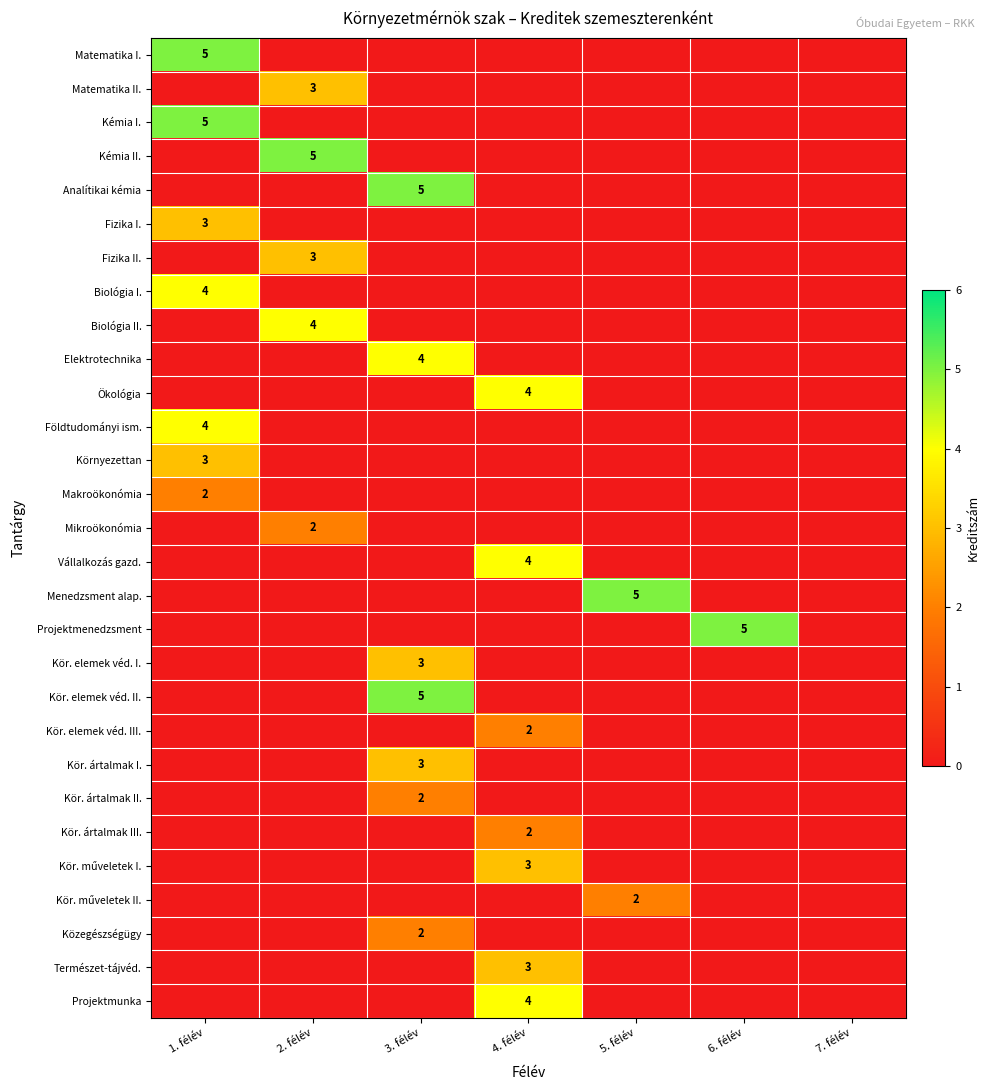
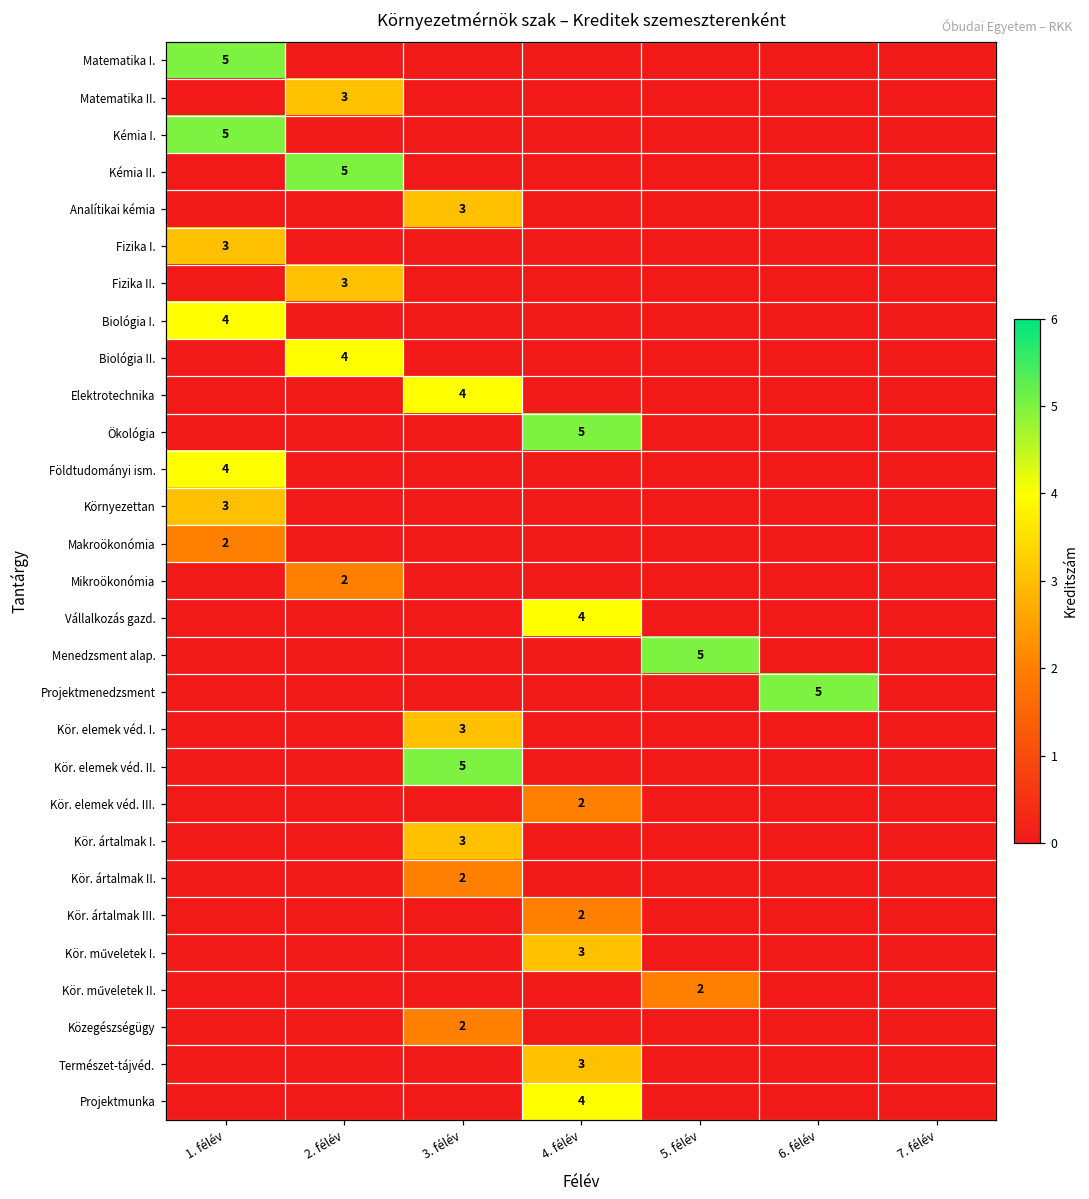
  {
    "Matematika I.": {
      "1. félév": 5
    },
    "Matematika II.": {
      "2. félév": 3
    },
    "Kémia I.": {
      "1. félév": 5
    },
    "Kémia II.": {
      "2. félév": 5
    },
    "Analítikai kémia": {
-     "3. félév": 5
+     "3. félév": 3
    },
    "Fizika I.": {
      "1. félév": 3
    },
    "Fizika II.": {
      "2. félév": 3
    },
    "Biológia I.": {
      "1. félév": 4
    },
    "Biológia II.": {
      "2. félév": 4
    },
    "Elektrotechnika": {
      "3. félév": 4
    },
    "Ökológia": {
-     "4. félév": 4
+     "4. félév": 5
    },
    "Földtudományi ism.": {
      "1. félév": 4
    },
    "Környezettan": {
      "1. félév": 3
    },
    "Makroökonómia": {
      "1. félév": 2
    },
    "Mikroökonómia": {
      "2. félév": 2
    },
    "Vállalkozás gazd.": {
      "4. félév": 4
    },
    "Menedzsment alap.": {
      "5. félév": 5
    },
    "Projektmenedzsment": {
      "6. félév": 5
    },
    "Kör. elemek véd. I.": {
      "3. félév": 3
    },
    "Kör. elemek véd. II.": {
      "3. félév": 5
    },
    "Kör. elemek véd. III.": {
      "4. félév": 2
    },
    "Kör. ártalmak I.": {
      "3. félév": 3
    },
    "Kör. ártalmak II.": {
      "3. félév": 2
    },
    "Kör. ártalmak III.": {
      "4. félév": 2
    },
    "Kör. műveletek I.": {
      "4. félév": 3
    },
    "Kör. műveletek II.": {
      "5. félév": 2
    },
    "Közegészségügy": {
      "3. félév": 2
    },
    "Természet-tájvéd.": {
      "4. félév": 3
    },
    "Projektmunka": {
      "4. félév": 4
    }
  }
